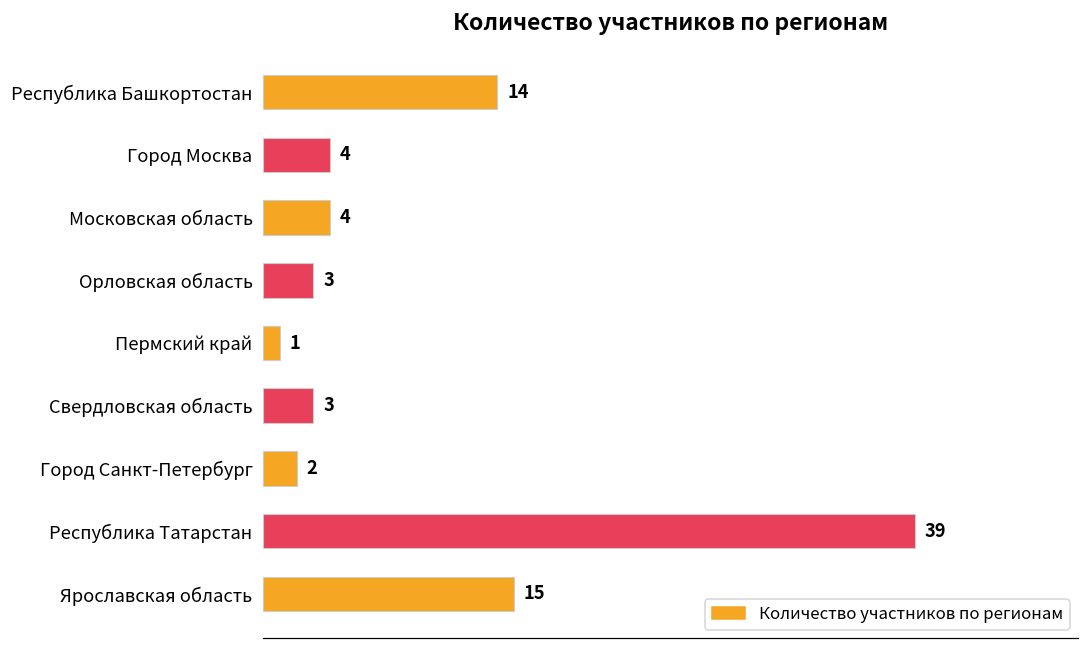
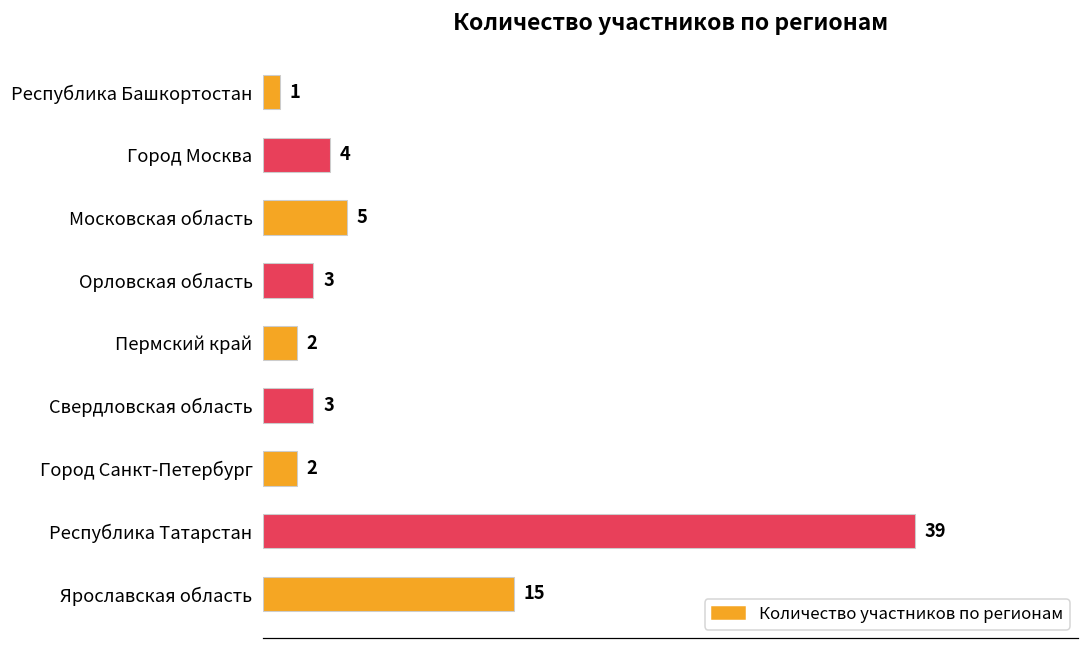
  {
-   "Республика Башкортостан": 14,
+   "Республика Башкортостан": 1,
    "Город Москва": 4,
-   "Московская область": 4,
+   "Московская область": 5,
    "Орловская область": 3,
-   "Пермский край": 1,
+   "Пермский край": 2,
    "Свердловская область": 3,
    "Город Санкт-Петербург": 2,
    "Республика Татарстан": 39,
    "Ярославская область": 15
  }
